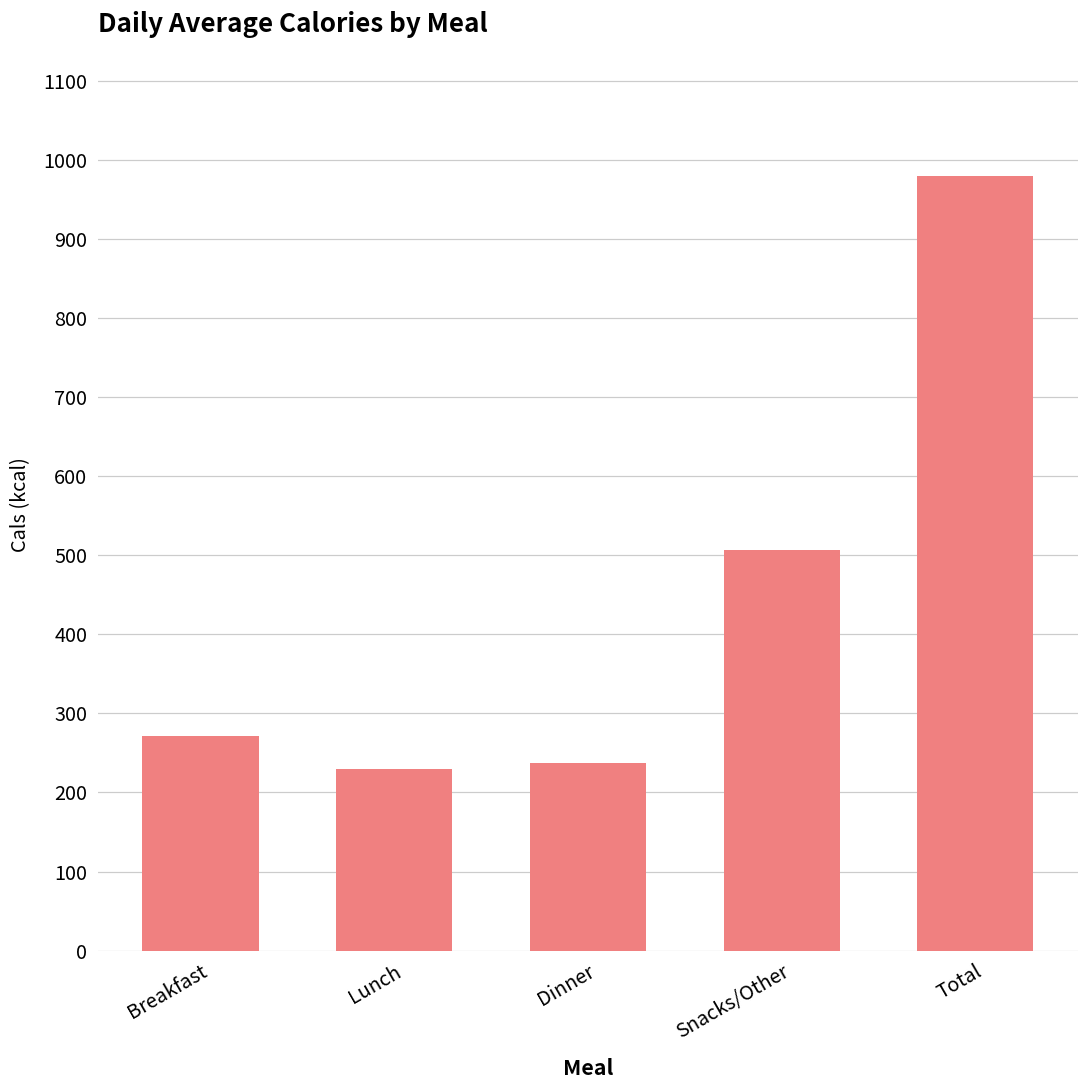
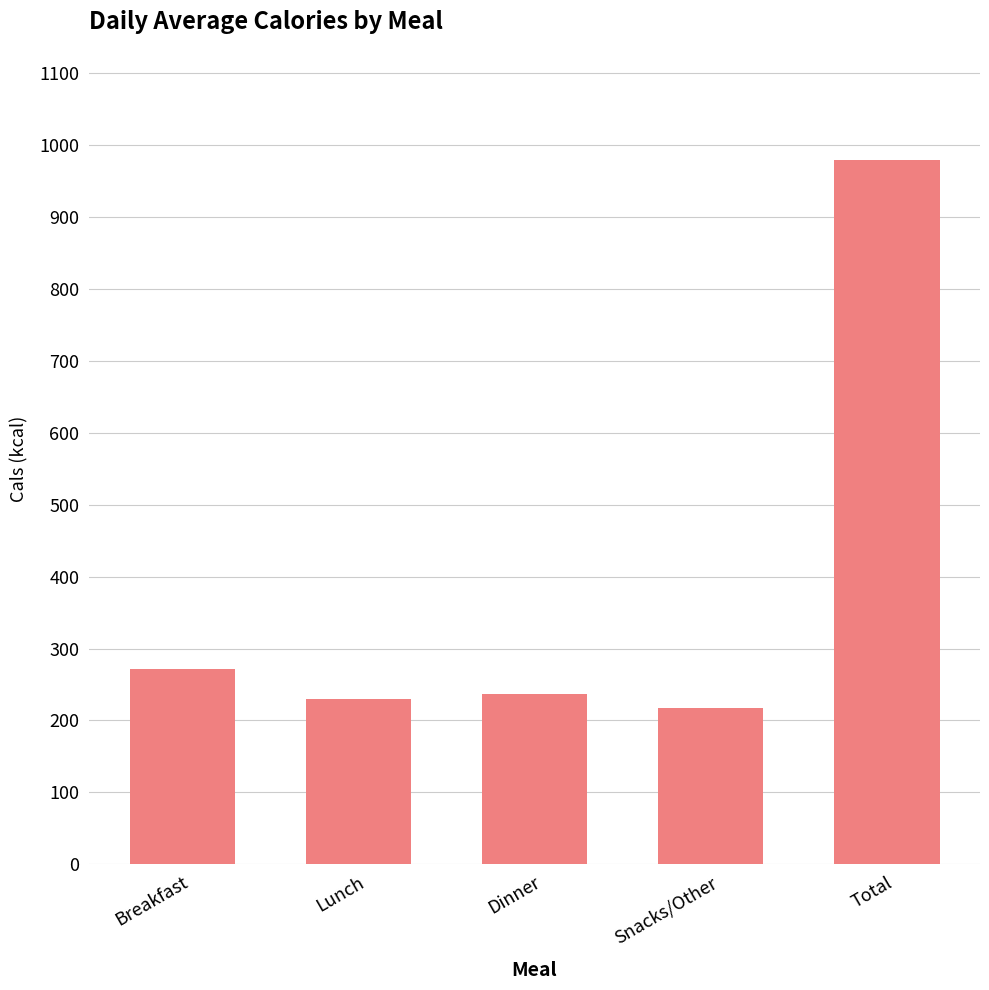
  {
    "Breakfast": 270,
    "Lunch": 230,
    "Dinner": 240,
-   "Snacks/Other": 510,
+   "Snacks/Other": 220,
    "Total": 980
  }
